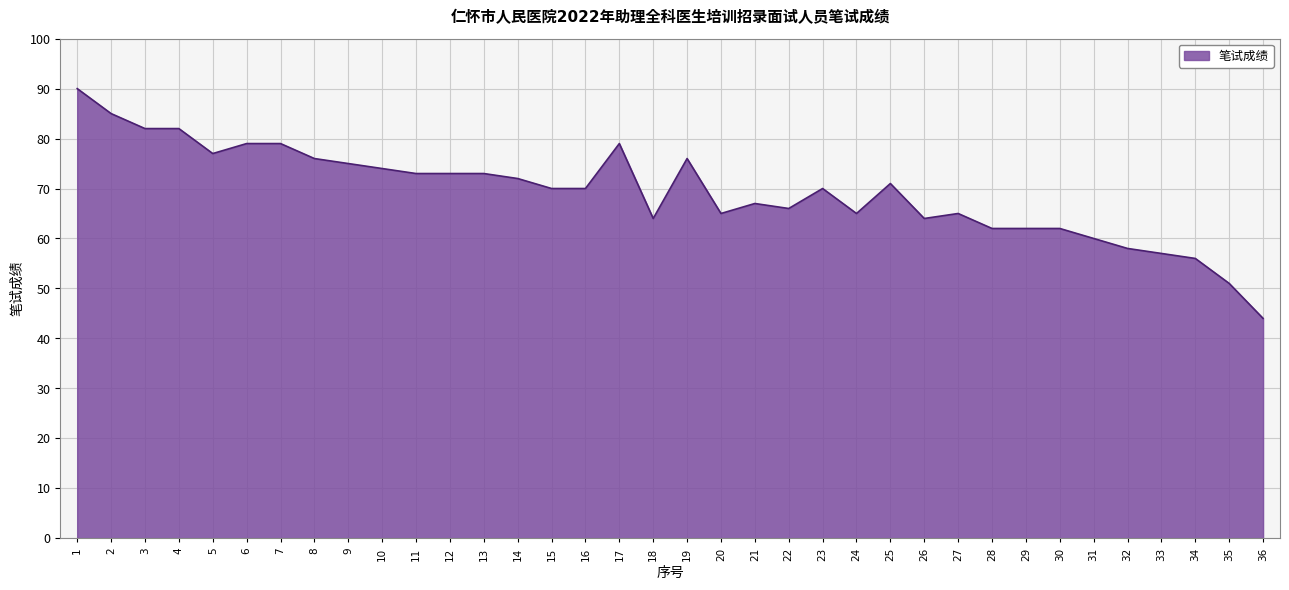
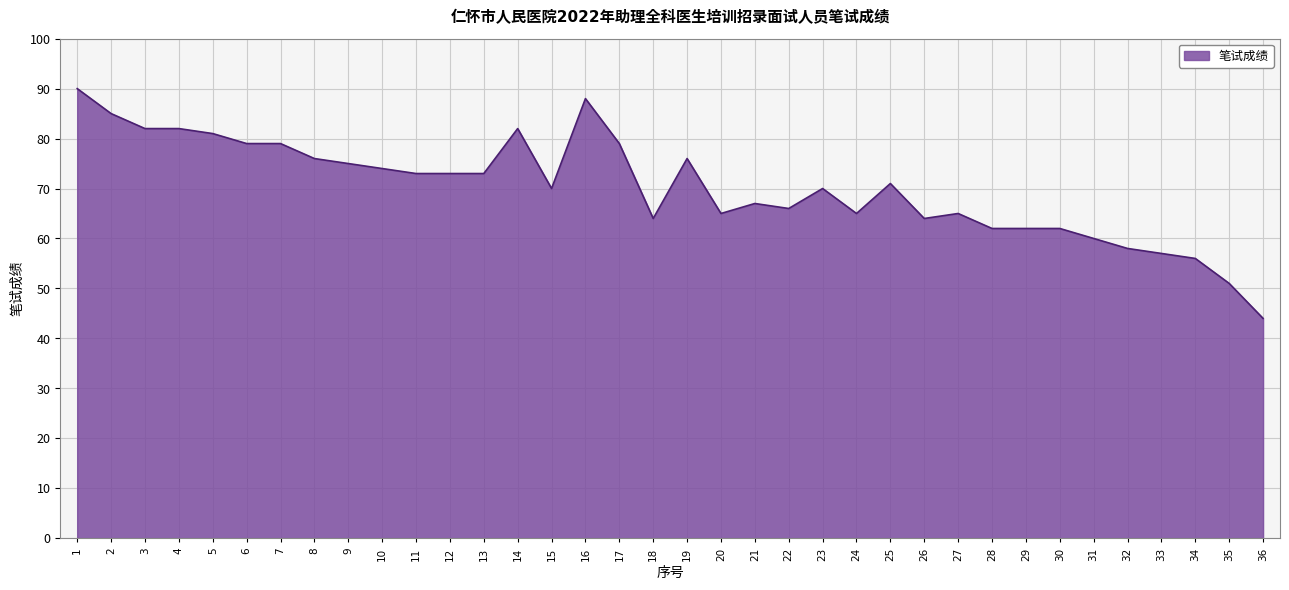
  {
    "1": 90,
    "2": 85,
    "3": 82,
    "4": 82,
-   "5": 77,
+   "5": 81,
    "6": 79,
    "7": 79,
    "8": 76,
    "9": 75,
    "10": 74,
    "11": 73,
    "12": 73,
    "13": 73,
-   "14": 72,
+   "14": 82,
    "15": 70,
-   "16": 70,
+   "16": 88,
    "17": 79,
    "18": 64,
    "19": 76,
    "20": 65,
    "21": 67,
    "22": 66,
    "23": 70,
    "24": 65,
    "25": 71,
    "26": 64,
    "27": 65,
    "28": 62,
    "29": 62,
    "30": 62,
    "31": 60,
    "32": 58,
    "33": 57,
    "34": 56,
    "35": 51,
    "36": 44
  }
